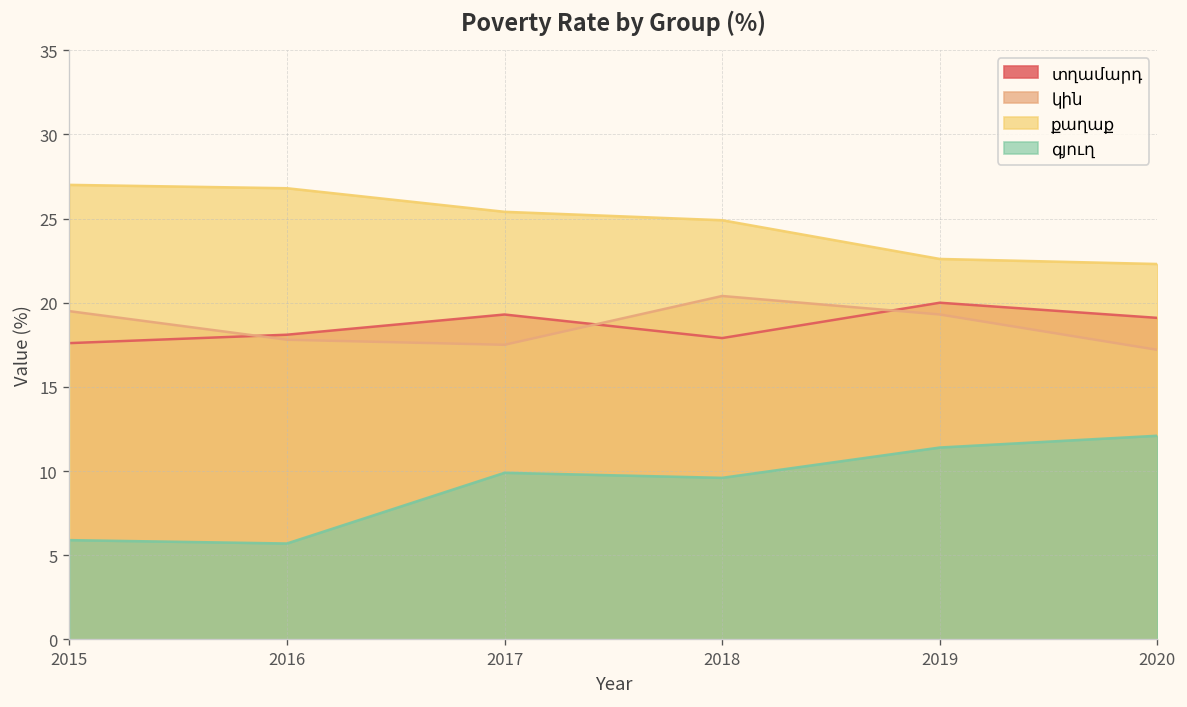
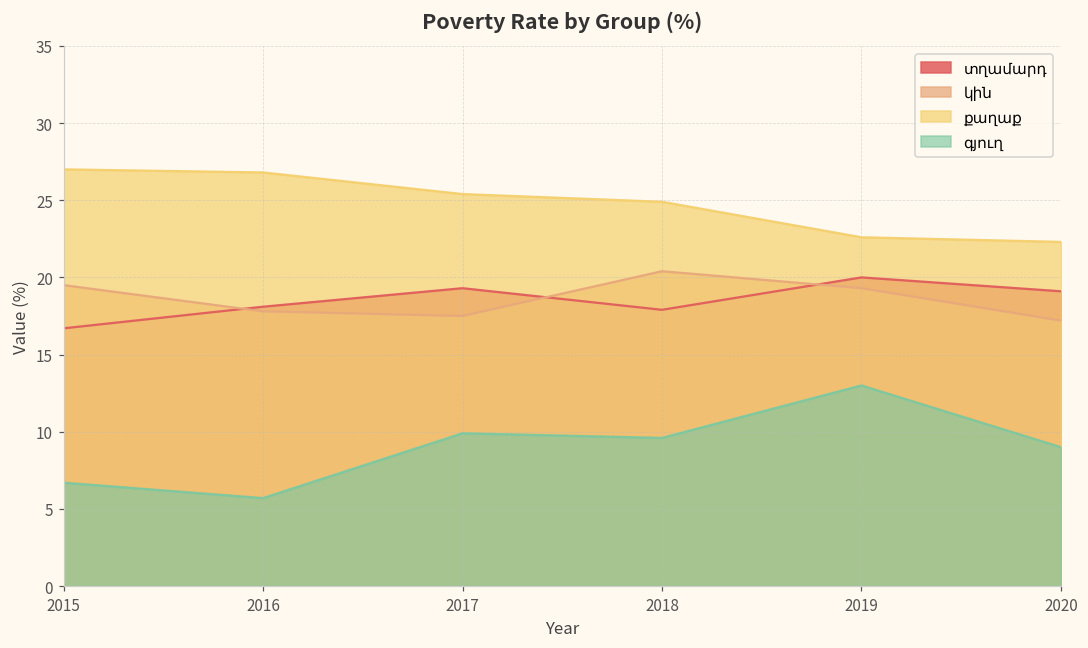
  {
    "տղամարդ": {
-     "2015": 17.6,
+     "2015": 16.7,
      "2016": 18.1,
      "2017": 19.3,
      "2018": 17.9,
      "2019": 20.0,
      "2020": 19.1
    },
    "գյուղ": {
-     "2015": 5.9,
+     "2015": 6.7,
      "2016": 5.7,
      "2017": 9.9,
      "2018": 9.6,
-     "2019": 11.4,
-     "2020": 12.1
+     "2019": 13.0,
+     "2020": 9.0
    }
  }
